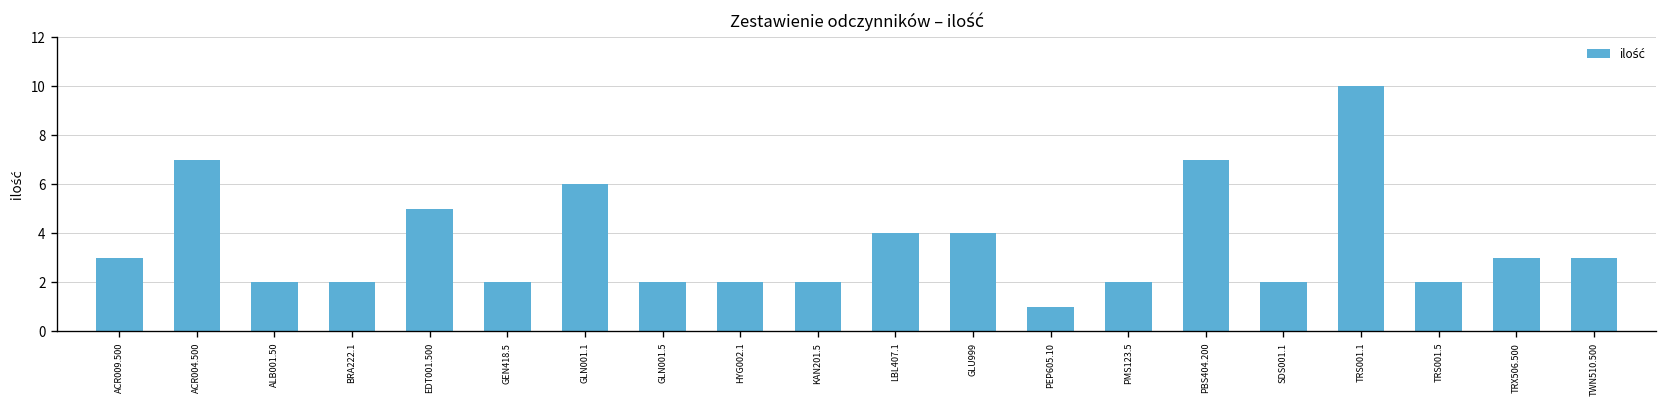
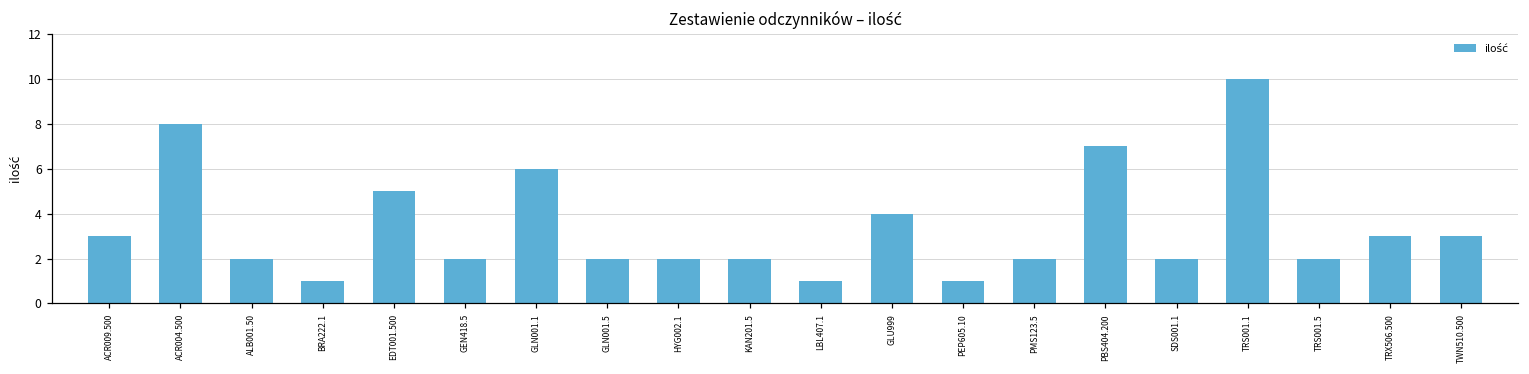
  {
    "ACR009.500": 3,
-   "ACR004.500": 7,
+   "ACR004.500": 8,
    "ALB001.50": 2,
-   "BRA222.1": 2,
+   "BRA222.1": 1,
    "EDT001.500": 5,
    "GEN418.5": 2,
    "GLN001.1": 6,
    "GLN001.5": 2,
    "HYG002.1": 2,
    "KAN201.5": 2,
-   "LBL407.1": 4,
+   "LBL407.1": 1,
    "GLU999": 4,
    "PEP605.10": 1,
    "PMS123.5": 2,
    "PBS404.200": 7,
    "SDS001.1": 2,
    "TRS001.1": 10,
    "TRS001.5": 2,
    "TRX506.500": 3,
    "TWN510.500": 3
  }
